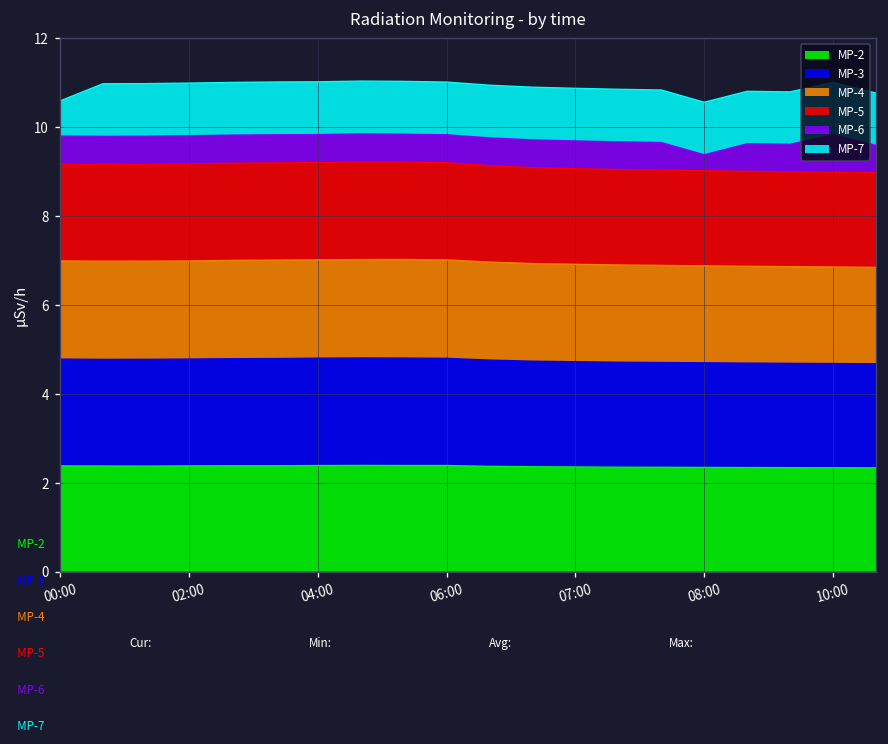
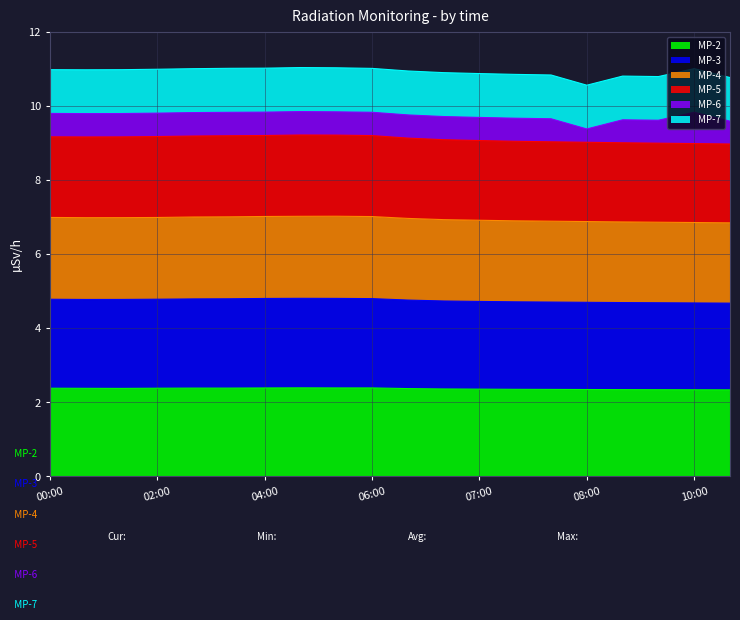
  {
    "MP-2": {
      "00:00": 2.4,
      "02:00": 2.4,
      "04:00": 2.4,
      "06:00": 2.4,
      "07:00": 2.4,
      "08:00": 2.3,
      "10:00": 2.3
    },
    "MP-3": {
      "00:00": 2.4,
      "02:00": 2.4,
      "04:00": 2.4,
      "06:00": 2.4,
      "07:00": 2.4,
      "08:00": 2.4,
      "10:00": 2.3
    },
    "MP-4": {
      "00:00": 2.2,
      "02:00": 2.2,
      "04:00": 2.2,
      "06:00": 2.2,
      "07:00": 2.2,
      "08:00": 2.2,
      "10:00": 2.2
    },
    "MP-5": {
      "00:00": 2.2,
      "02:00": 2.2,
      "04:00": 2.2,
      "06:00": 2.2,
      "07:00": 2.2,
      "08:00": 2.1,
      "10:00": 2.1
    },
    "MP-6": {
      "00:00": 0.6,
      "02:00": 0.6,
      "04:00": 0.6,
      "06:00": 0.6,
      "07:00": 0.6,
      "08:00": 0.4
    },
    "MP-7": {
-     "00:00": 0.8,
+     "00:00": 1.2,
      "02:00": 1.2,
      "04:00": 1.2,
      "06:00": 1.2,
      "07:00": 1.2,
      "08:00": 1.2
    }
  }
